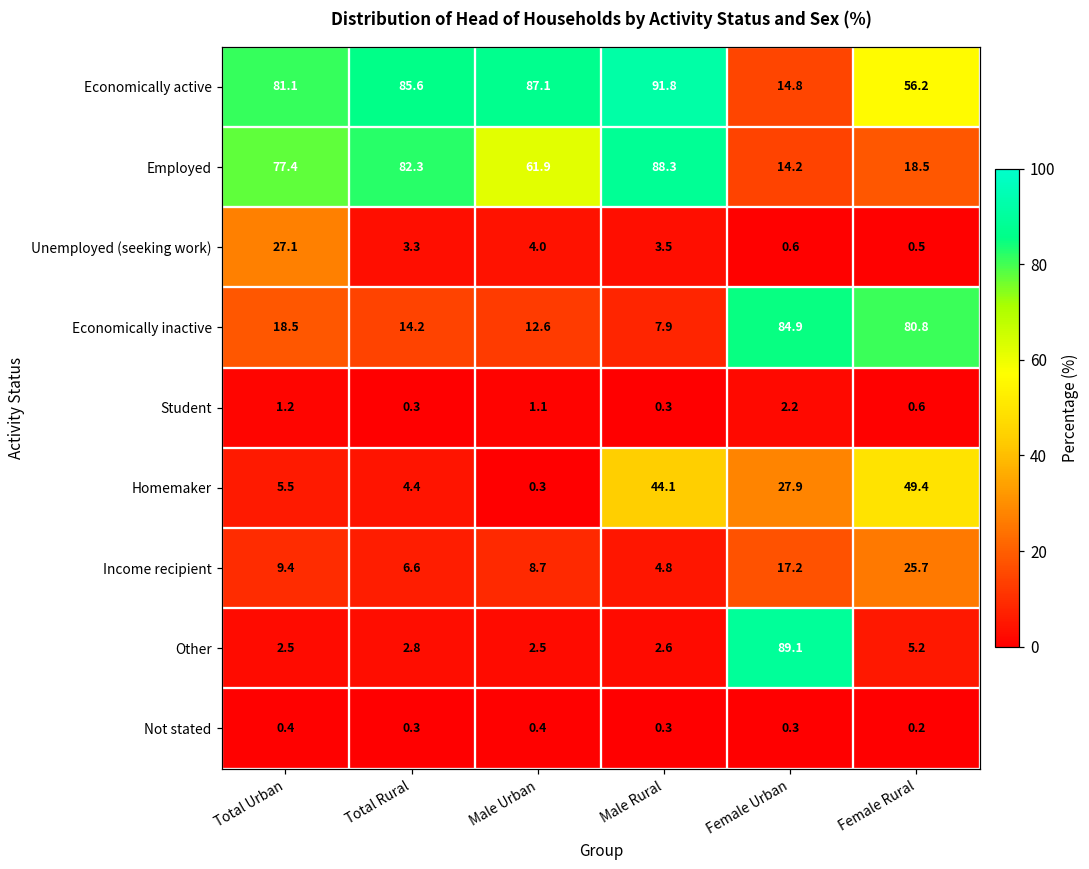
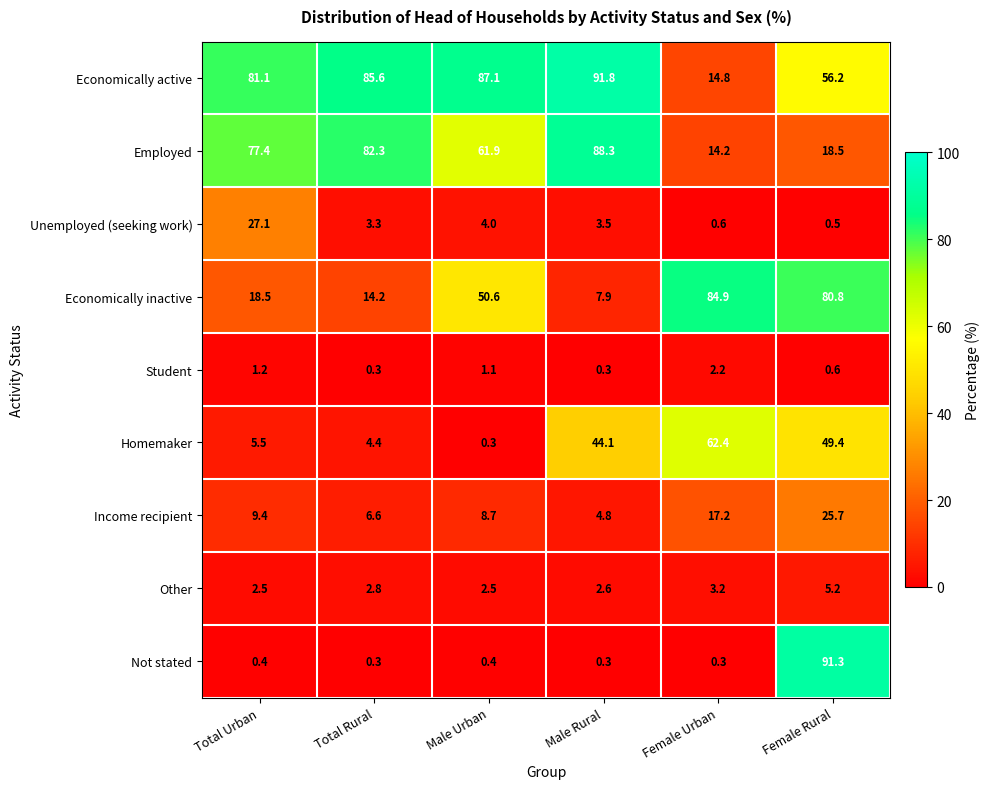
  {
    "Economically active": {
      "Total Urban": 81.1,
      "Total Rural": 85.6,
      "Male Urban": 87.1,
      "Male Rural": 91.8,
      "Female Urban": 14.8,
      "Female Rural": 56.2
    },
    "Employed": {
      "Total Urban": 77.4,
      "Total Rural": 82.3,
      "Male Urban": 61.9,
      "Male Rural": 88.3,
      "Female Urban": 14.2,
      "Female Rural": 18.5
    },
    "Unemployed (seeking work)": {
      "Total Urban": 27.1,
      "Total Rural": 3.3,
      "Male Urban": 4.0,
      "Male Rural": 3.5,
      "Female Urban": 0.6,
      "Female Rural": 0.5
    },
    "Economically inactive": {
      "Total Urban": 18.5,
      "Total Rural": 14.2,
-     "Male Urban": 12.6,
+     "Male Urban": 50.6,
      "Male Rural": 7.9,
      "Female Urban": 84.9,
      "Female Rural": 80.8
    },
    "Student": {
      "Total Urban": 1.2,
      "Total Rural": 0.3,
      "Male Urban": 1.1,
      "Male Rural": 0.3,
      "Female Urban": 2.2,
      "Female Rural": 0.6
    },
    "Homemaker": {
      "Total Urban": 5.5,
      "Total Rural": 4.4,
      "Male Urban": 0.3,
      "Male Rural": 44.1,
-     "Female Urban": 27.9,
+     "Female Urban": 62.4,
      "Female Rural": 49.4
    },
    "Income recipient": {
      "Total Urban": 9.4,
      "Total Rural": 6.6,
      "Male Urban": 8.7,
      "Male Rural": 4.8,
      "Female Urban": 17.2,
      "Female Rural": 25.7
    },
    "Other": {
      "Total Urban": 2.5,
      "Total Rural": 2.8,
      "Male Urban": 2.5,
      "Male Rural": 2.6,
-     "Female Urban": 89.1,
+     "Female Urban": 3.2,
      "Female Rural": 5.2
    },
    "Not stated": {
      "Total Urban": 0.4,
      "Total Rural": 0.3,
      "Male Urban": 0.4,
      "Male Rural": 0.3,
      "Female Urban": 0.3,
-     "Female Rural": 0.2
+     "Female Rural": 91.3
    }
  }
